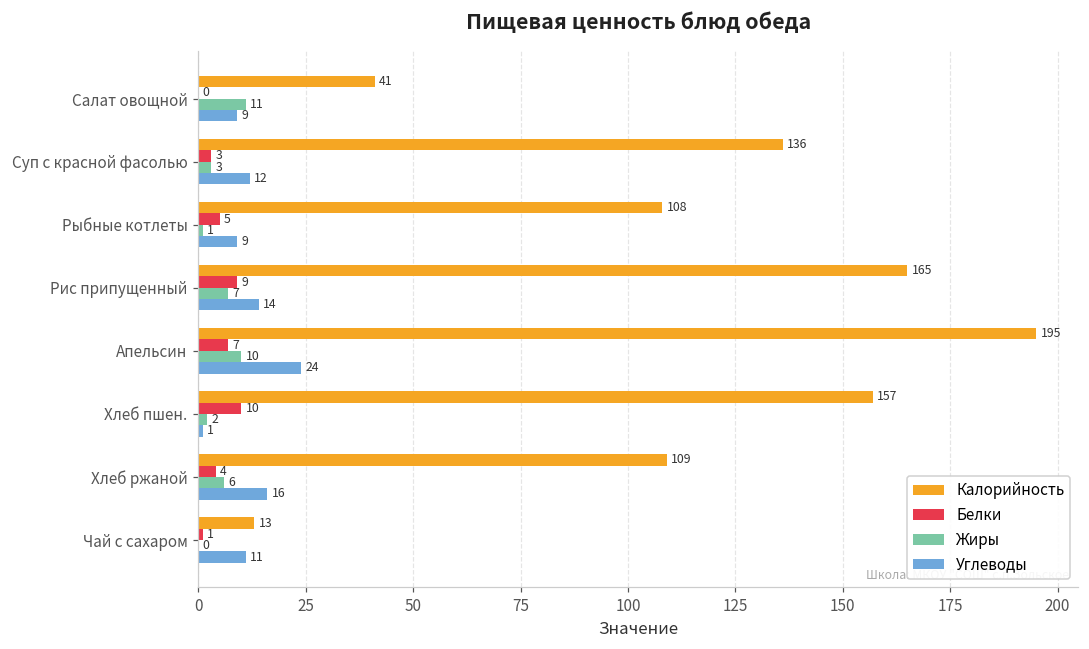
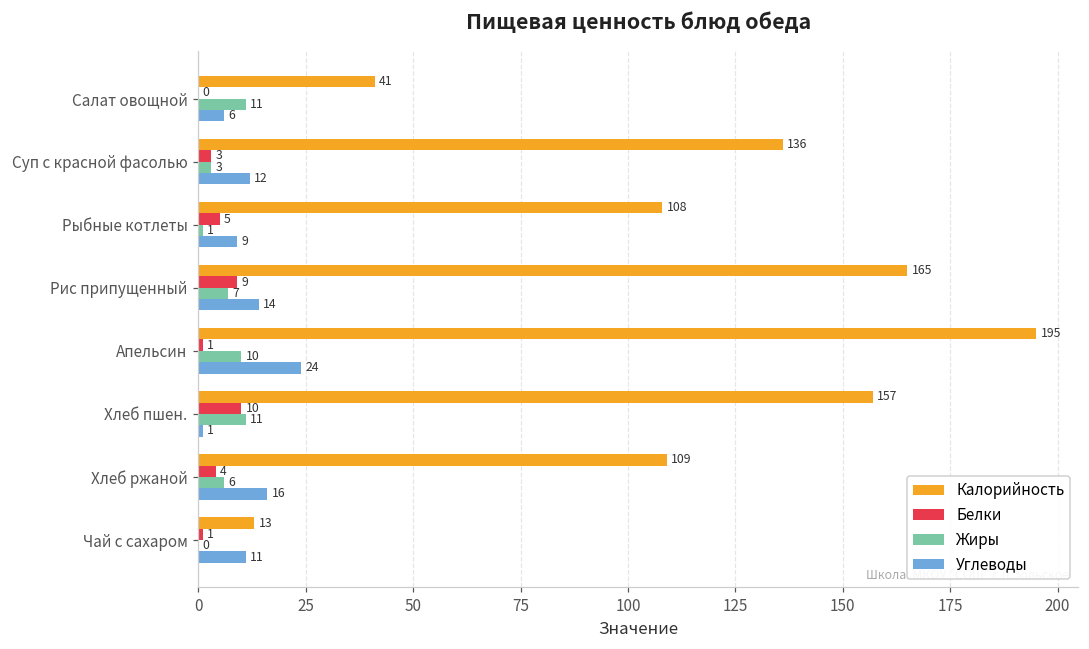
  {
    "Калорийность": {
      "Салат овощной": 41,
      "Суп с красной фасолью": 136,
      "Рыбные котлеты": 108,
      "Рис припущенный": 165,
      "Апельсин": 195,
      "Хлеб пшен.": 157,
      "Хлеб ржаной": 109,
      "Чай с сахаром": 13
    },
    "Белки": {
      "Салат овощной": 0,
      "Суп с красной фасолью": 3,
      "Рыбные котлеты": 5,
      "Рис припущенный": 9,
-     "Апельсин": 7,
+     "Апельсин": 1,
      "Хлеб пшен.": 10,
      "Хлеб ржаной": 4,
      "Чай с сахаром": 1
    },
    "Жиры": {
      "Салат овощной": 11,
      "Суп с красной фасолью": 3,
      "Рыбные котлеты": 1,
      "Рис припущенный": 7,
      "Апельсин": 10,
-     "Хлеб пшен.": 2,
+     "Хлеб пшен.": 11,
      "Хлеб ржаной": 6,
      "Чай с сахаром": 0
    },
    "Углеводы": {
-     "Салат овощной": 9,
+     "Салат овощной": 6,
      "Суп с красной фасолью": 12,
      "Рыбные котлеты": 9,
      "Рис припущенный": 14,
      "Апельсин": 24,
      "Хлеб пшен.": 1,
      "Хлеб ржаной": 16,
      "Чай с сахаром": 11
    }
  }
